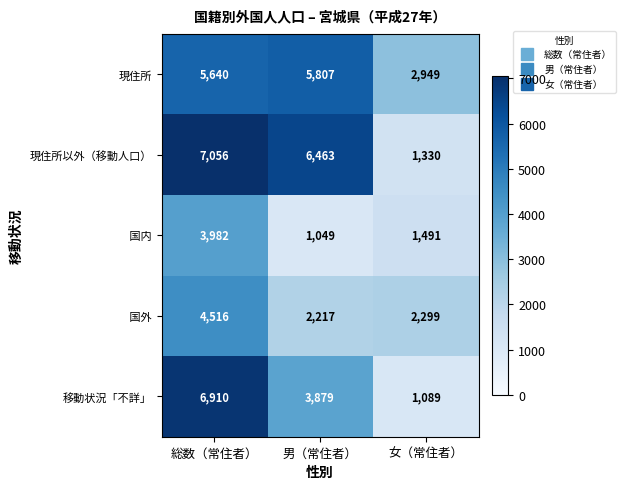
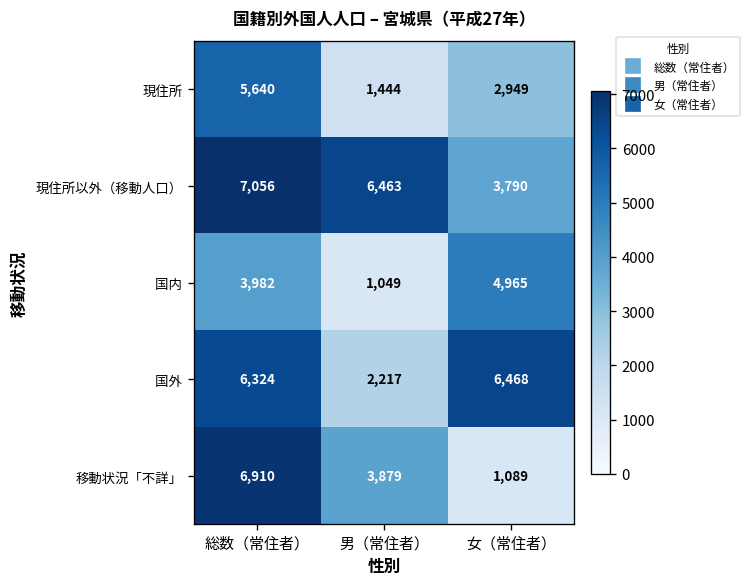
  {
    "現住所": {
      "総数（常住者）": "5,640",
-     "男（常住者）": "5,807",
+     "男（常住者）": "1,444",
      "女（常住者）": "2,949"
    },
    "現住所以外（移動人口）": {
      "総数（常住者）": "7,056",
      "男（常住者）": "6,463",
-     "女（常住者）": "1,330"
+     "女（常住者）": "3,790"
    },
    "国内": {
      "総数（常住者）": "3,982",
      "男（常住者）": "1,049",
-     "女（常住者）": "1,491"
+     "女（常住者）": "4,965"
    },
    "国外": {
-     "総数（常住者）": "4,516",
+     "総数（常住者）": "6,324",
      "男（常住者）": "2,217",
-     "女（常住者）": "2,299"
+     "女（常住者）": "6,468"
    },
    "移動状況「不詳」": {
      "総数（常住者）": "6,910",
      "男（常住者）": "3,879",
      "女（常住者）": "1,089"
    }
  }
